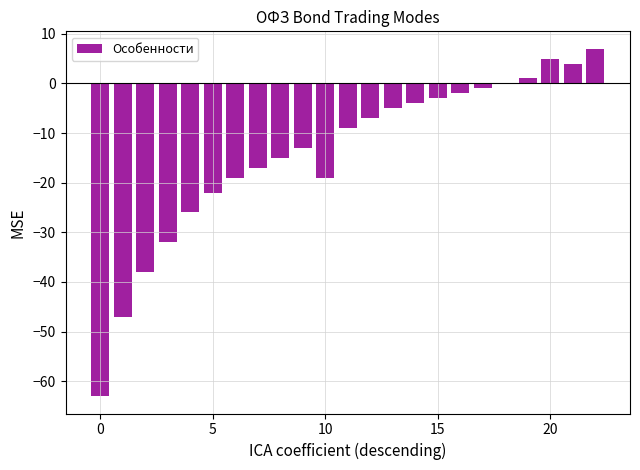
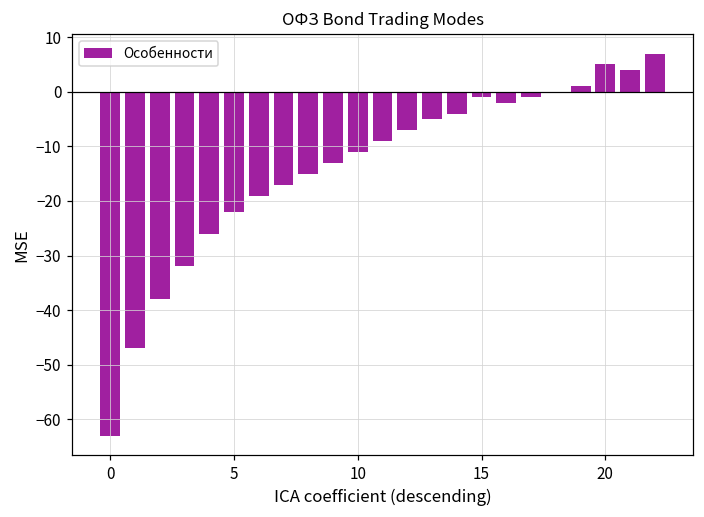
  {
    "0": -63,
    "5": -22,
-   "10": -19,
-   "15": -3,
+   "10": -11,
+   "15": -1,
    "20": 5
  }
